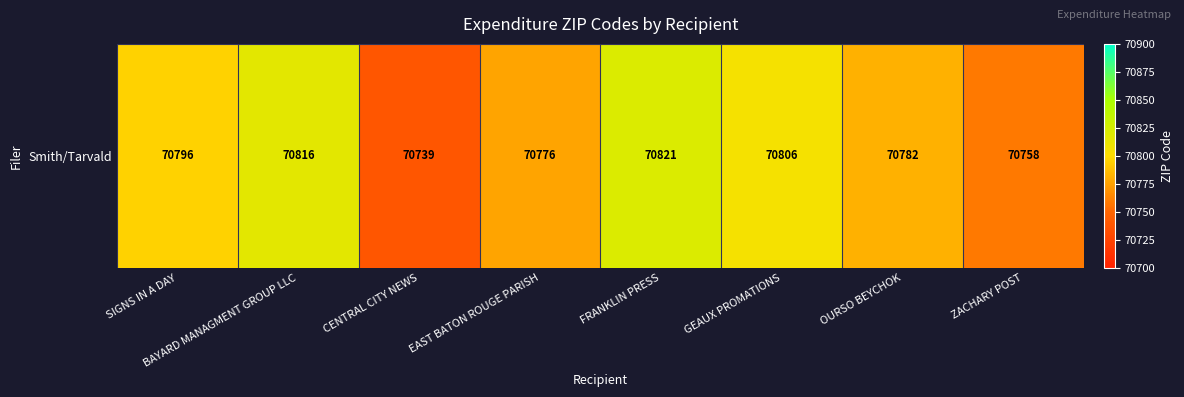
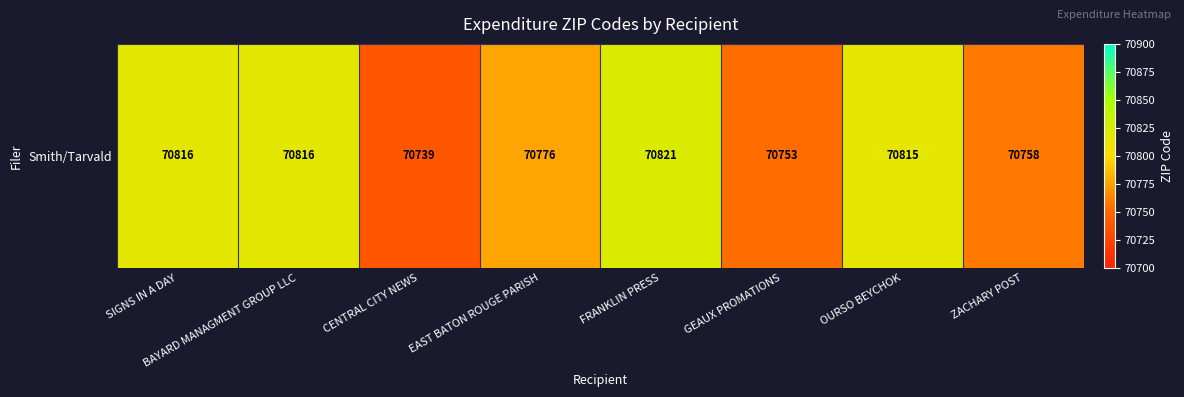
  {
    "Smith/Tarvald": {
-     "SIGNS IN A DAY": 70796,
+     "SIGNS IN A DAY": 70816,
      "BAYARD MANAGMENT GROUP LLC": 70816,
      "CENTRAL CITY NEWS": 70739,
      "EAST BATON ROUGE PARISH": 70776,
      "FRANKLIN PRESS": 70821,
-     "GEAUX PROMATIONS": 70806,
-     "OURSO BEYCHOK": 70782,
+     "GEAUX PROMATIONS": 70753,
+     "OURSO BEYCHOK": 70815,
      "ZACHARY POST": 70758
    }
  }
